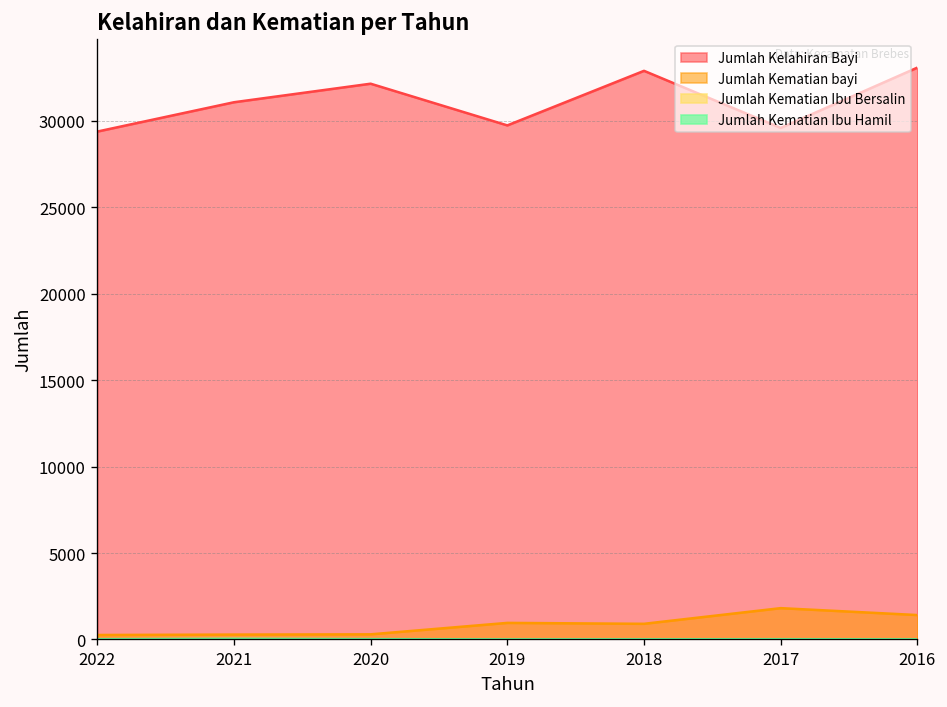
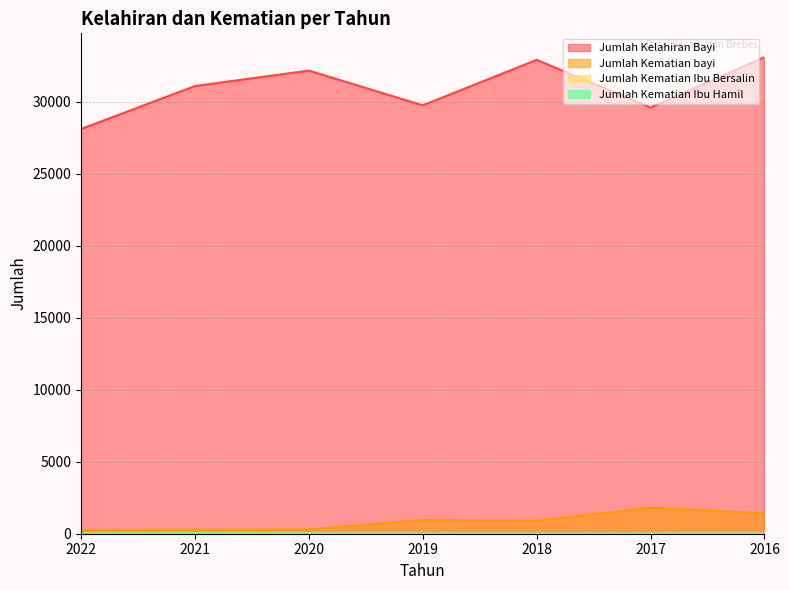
  {
    "Jumlah Kelahiran Bayi": {
-     "2022": 29400,
+     "2022": 28100,
      "2021": 31100,
      "2020": 32200,
      "2019": 29700,
      "2018": 32900,
      "2017": 29600,
      "2016": 33100
    },
    "Jumlah Kematian bayi": {
      "2022": 300,
      "2021": 300,
      "2020": 300,
      "2019": 1000,
      "2018": 900,
      "2017": 1800,
      "2016": 1400
    }
  }
